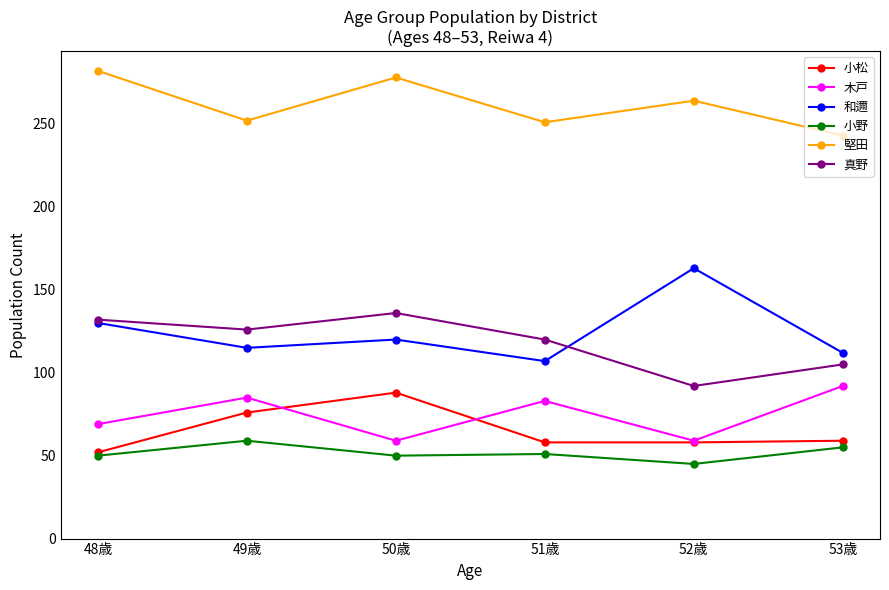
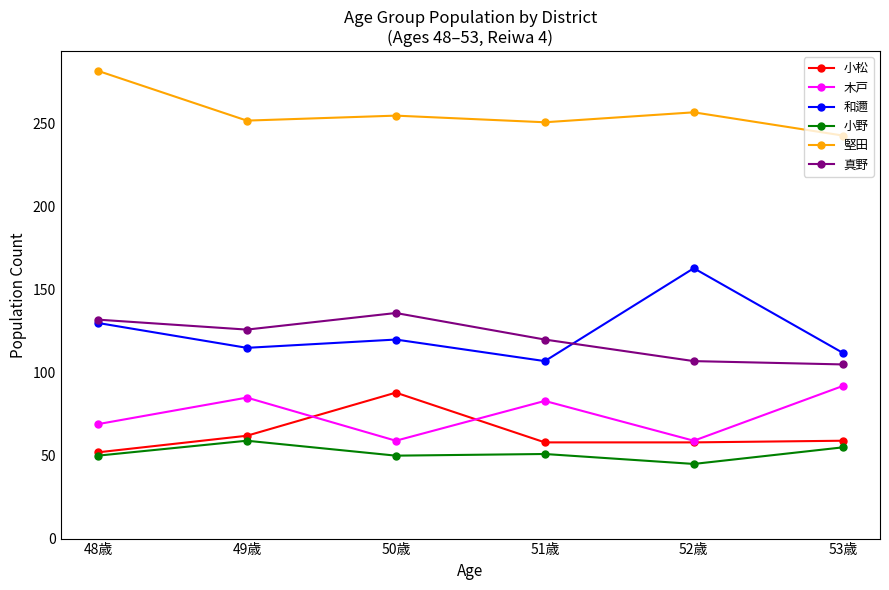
  {
    "小松": {
      "48歳": 52,
-     "49歳": 76,
+     "49歳": 62,
      "50歳": 88,
      "51歳": 58,
      "53歳": 59
    },
    "木戸": {
      "48歳": 69,
      "49歳": 85,
      "50歳": 59,
      "51歳": 83,
      "53歳": 92
    },
    "和邇": {
      "48歳": 130,
      "49歳": 115,
      "50歳": 120,
      "51歳": 107,
      "52歳": 163,
      "53歳": 112
    },
    "小野": {
      "48歳": 50,
      "49歳": 59,
      "50歳": 50,
      "51歳": 51,
      "52歳": 45,
      "53歳": 55
    },
    "堅田": {
      "48歳": 282,
      "49歳": 252,
-     "50歳": 278,
+     "50歳": 255,
      "51歳": 251,
-     "52歳": 264
+     "52歳": 257
    },
    "真野": {
      "48歳": 132,
      "49歳": 126,
      "50歳": 136,
      "51歳": 120,
-     "52歳": 92,
+     "52歳": 107,
      "53歳": 105
    }
  }
